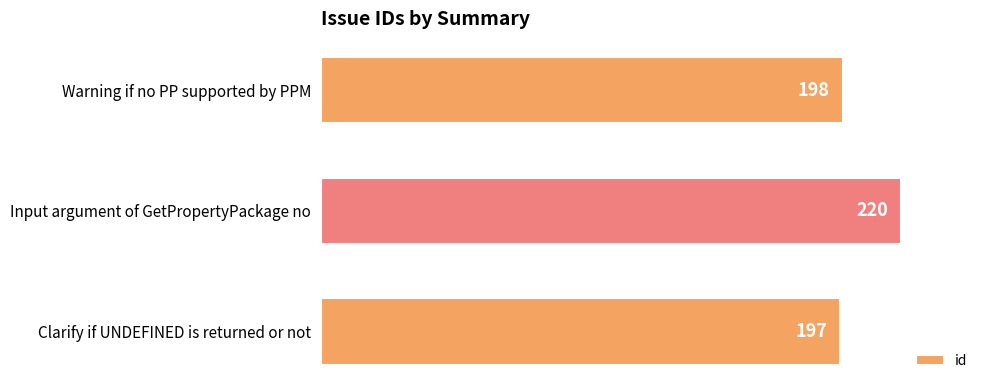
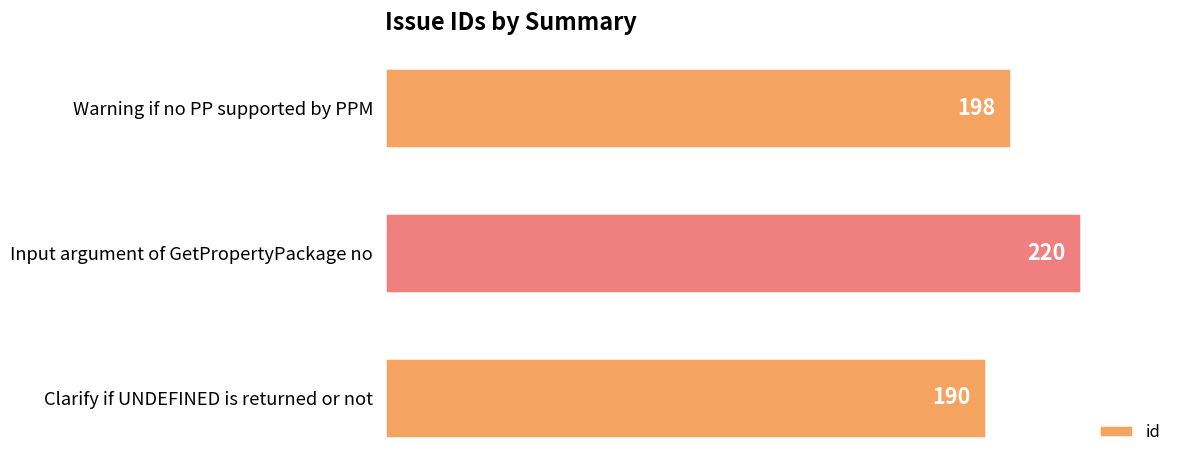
  {
    "Warning if no PP supported by PPM": 198,
    "Input argument of GetPropertyPackage no": 220,
-   "Clarify if UNDEFINED is returned or not": 197
+   "Clarify if UNDEFINED is returned or not": 190
  }
